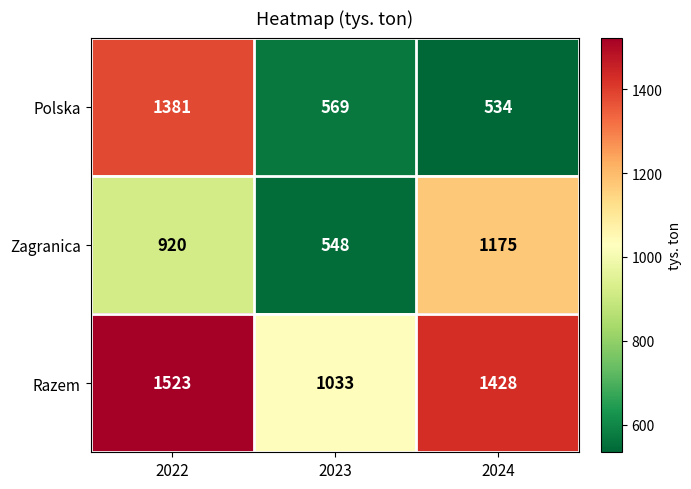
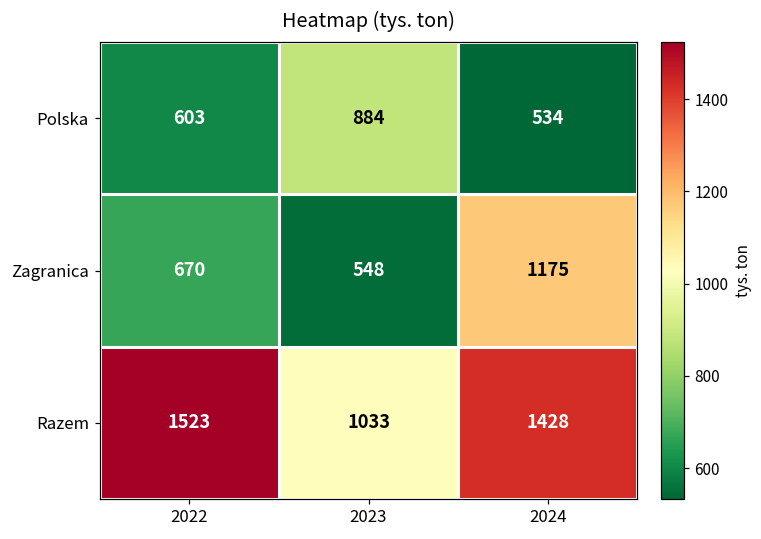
  {
    "Polska": {
-     "2022": 1381,
-     "2023": 569,
+     "2022": 603,
+     "2023": 884,
      "2024": 534
    },
    "Zagranica": {
-     "2022": 920,
+     "2022": 670,
      "2023": 548,
      "2024": 1175
    },
    "Razem": {
      "2022": 1523,
      "2023": 1033,
      "2024": 1428
    }
  }
